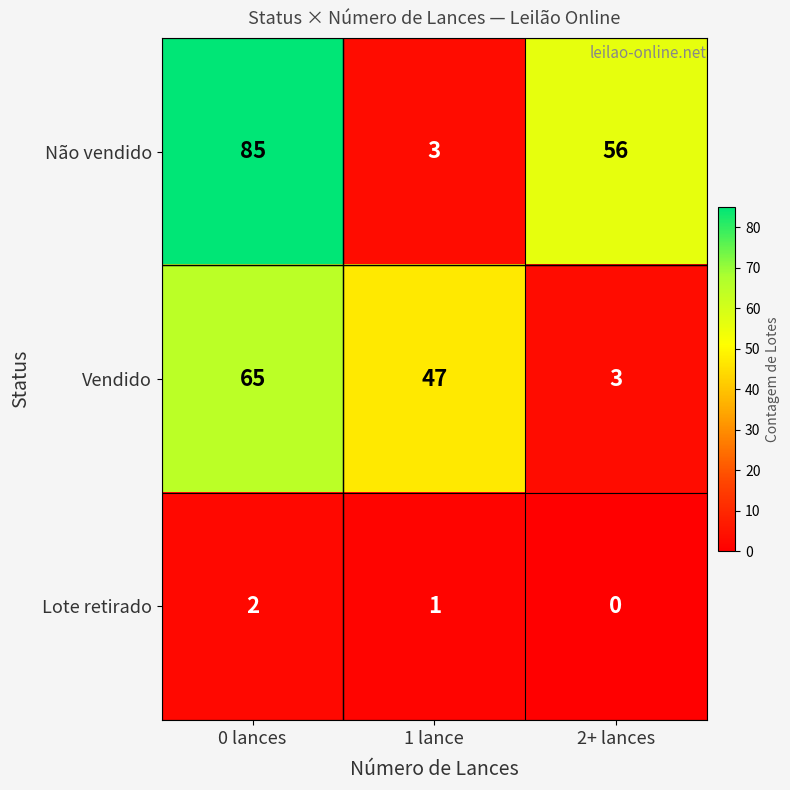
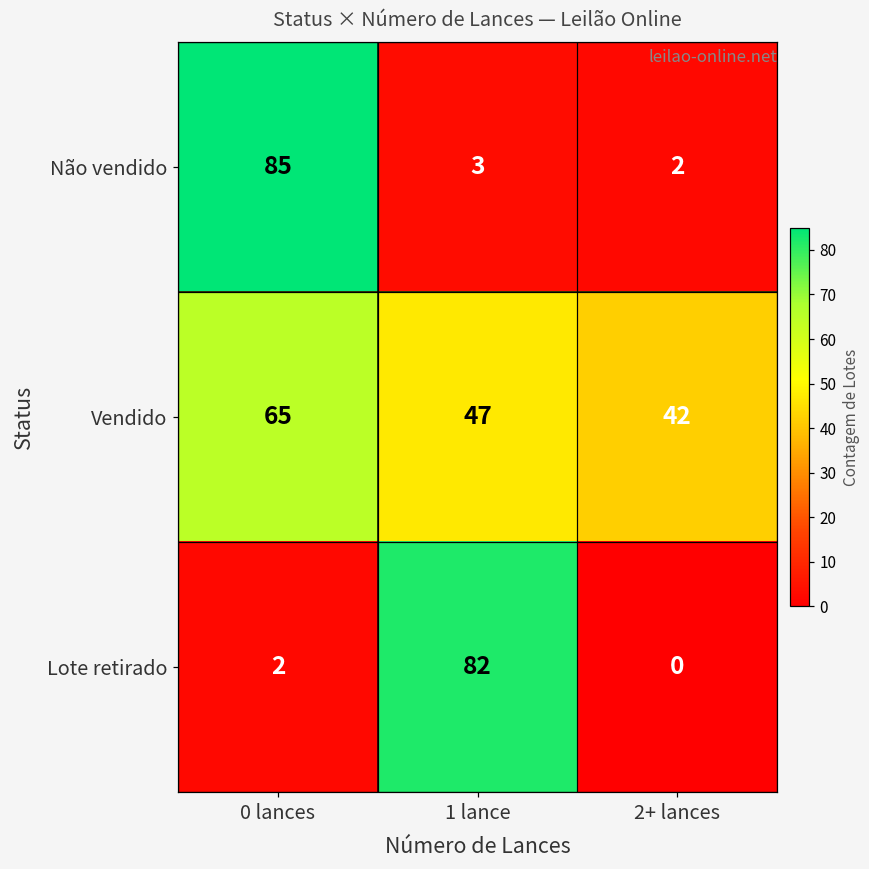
  {
    "Não vendido": {
      "0 lances": 85,
      "1 lance": 3,
-     "2+ lances": 56
+     "2+ lances": 2
    },
    "Vendido": {
      "0 lances": 65,
      "1 lance": 47,
-     "2+ lances": 3
+     "2+ lances": 42
    },
    "Lote retirado": {
      "0 lances": 2,
-     "1 lance": 1,
+     "1 lance": 82,
      "2+ lances": 0
    }
  }
